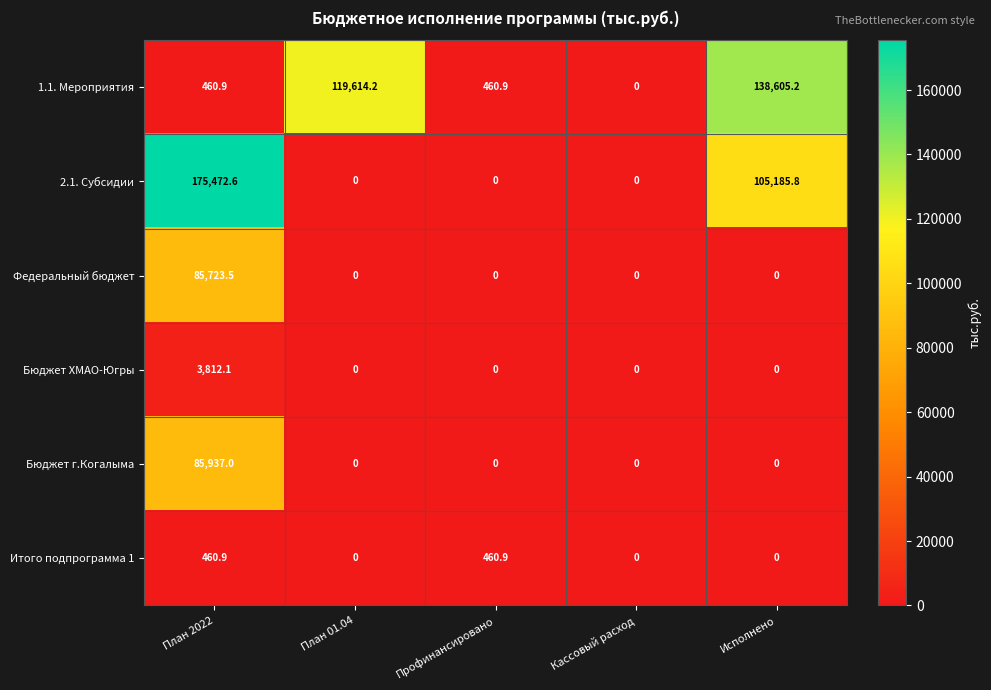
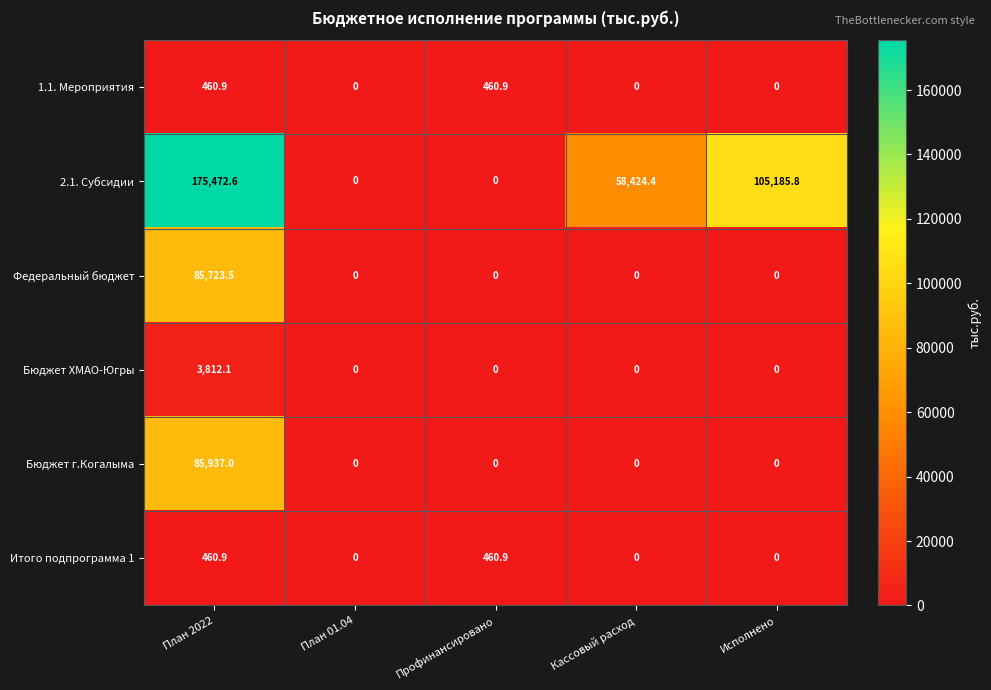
  {
    "1.1. Мероприятия": {
      "План 2022": "460.9",
-     "План 01.04": "119,614.2",
+     "План 01.04": "0",
      "Профинансировано": "460.9",
      "Кассовый расход": "0",
-     "Исполнено": "138,605.2"
+     "Исполнено": "0"
    },
    "2.1. Субсидии": {
      "План 2022": "175,472.6",
      "План 01.04": "0",
      "Профинансировано": "0",
-     "Кассовый расход": "0",
+     "Кассовый расход": "58,424.4",
      "Исполнено": "105,185.8"
    },
    "Федеральный бюджет": {
      "План 2022": "85,723.5",
      "План 01.04": "0",
      "Профинансировано": "0",
      "Кассовый расход": "0",
      "Исполнено": "0"
    },
    "Бюджет ХМАО-Югры": {
      "План 2022": "3,812.1",
      "План 01.04": "0",
      "Профинансировано": "0",
      "Кассовый расход": "0",
      "Исполнено": "0"
    },
    "Бюджет г.Когалыма": {
      "План 2022": "85,937.0",
      "План 01.04": "0",
      "Профинансировано": "0",
      "Кассовый расход": "0",
      "Исполнено": "0"
    },
    "Итого подпрограмма 1": {
      "План 2022": "460.9",
      "План 01.04": "0",
      "Профинансировано": "460.9",
      "Кассовый расход": "0",
      "Исполнено": "0"
    }
  }
